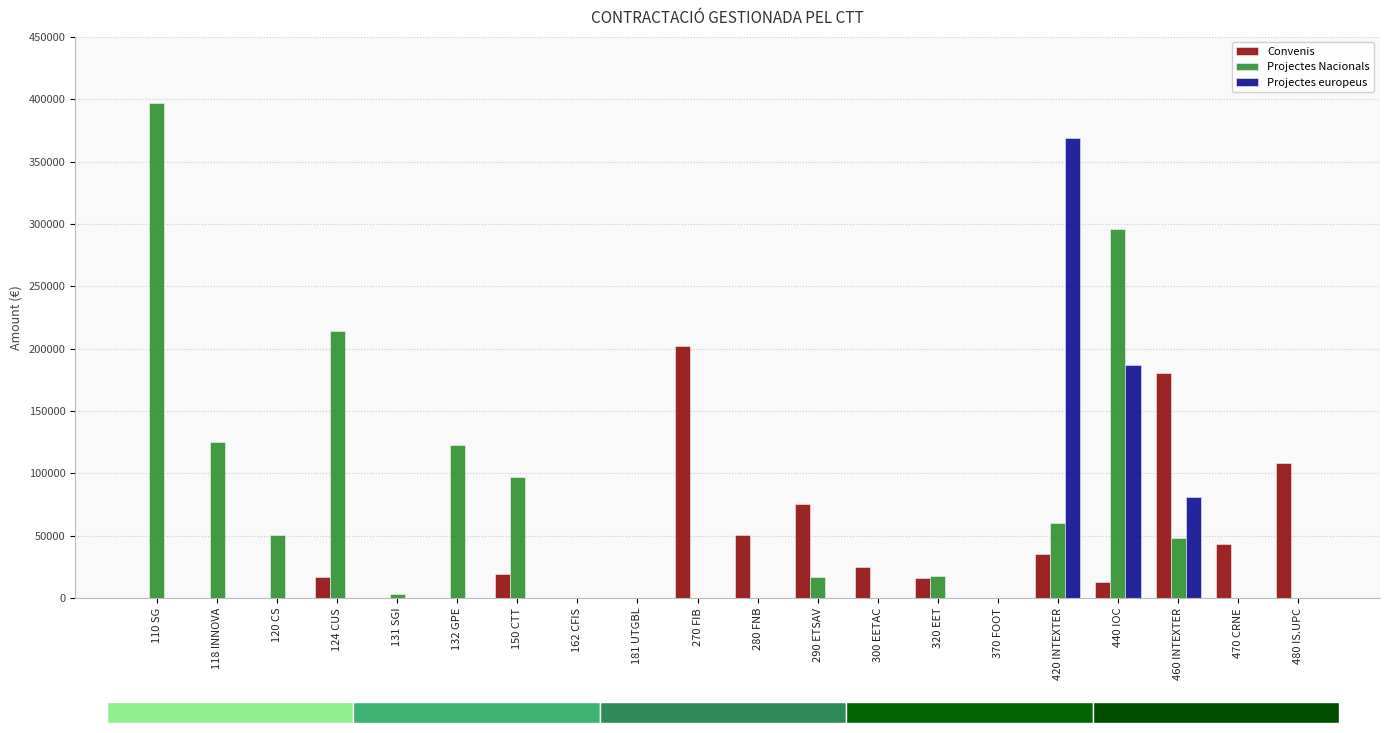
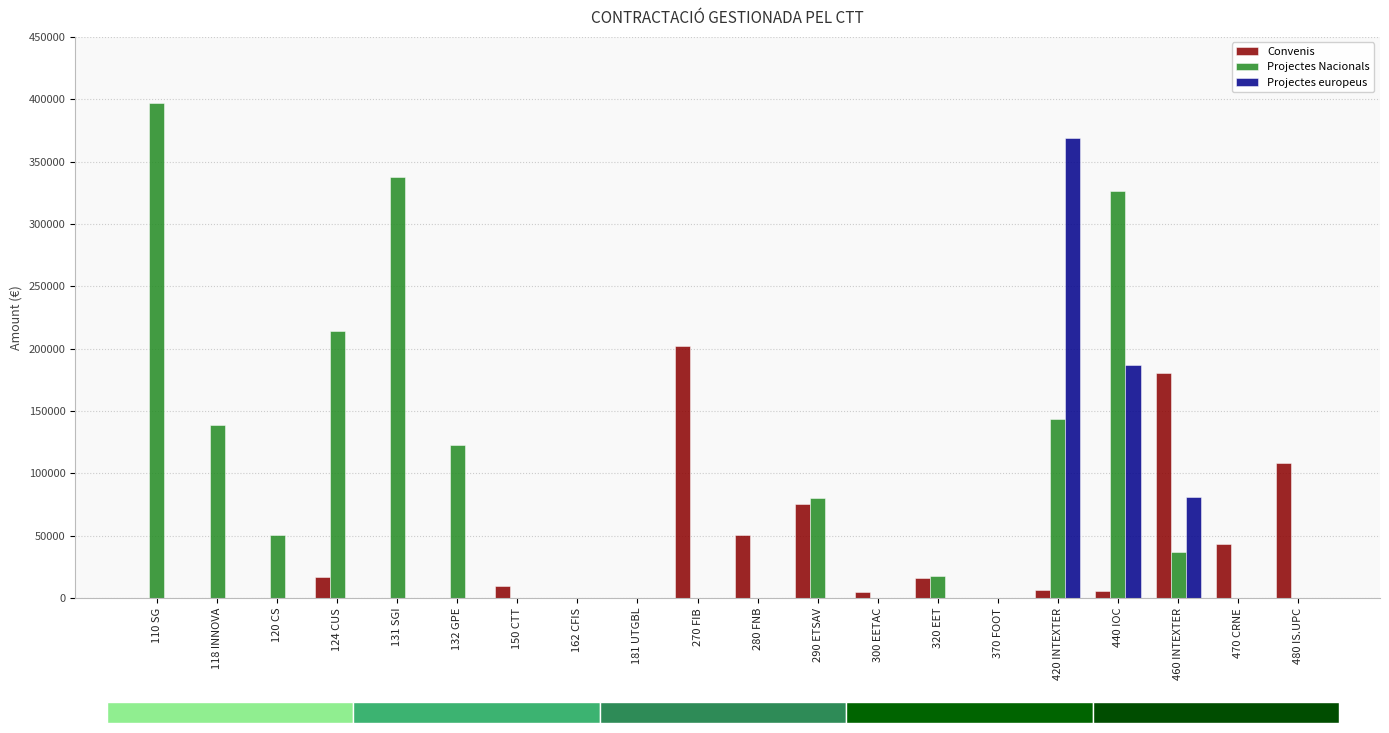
  {
    "CONTRACTACIÓ GESTIONADA PEL CTT": {
      "Convenis": {
        "110 SG": 0,
        "118 INNOVA": 0,
        "120 CS": 0,
        "124 CUS": 17000,
        "131 SGI": 0,
        "132 GPE": 0,
-       "150 CTT": 19000,
+       "150 CTT": 10000,
        "162 CFIS": 0,
        "181 UTGBL": 0,
        "270 FIB": 202000,
        "280 FNB": 51000,
        "290 ETSAV": 76000,
-       "300 EETAC": 25000,
+       "300 EETAC": 5000,
        "320 EET": 16000,
        "370 FOOT": 0,
-       "420 INTEXTER": 36000,
-       "440 IOC": 13000,
+       "420 INTEXTER": 7000,
+       "440 IOC": 6000,
        "460 INTEXTER": 181000,
        "470 CRNE": 44000,
        "480 IS.UPC": 109000
      },
      "Projectes Nacionals": {
        "110 SG": 397000,
-       "118 INNOVA": 125000,
+       "118 INNOVA": 139000,
        "120 CS": 51000,
        "124 CUS": 214000,
-       "131 SGI": 3000,
+       "131 SGI": 337000,
        "132 GPE": 123000,
-       "150 CTT": 97000,
+       "150 CTT": 0,
        "162 CFIS": 0,
        "181 UTGBL": 0,
        "270 FIB": 0,
        "280 FNB": 0,
-       "290 ETSAV": 17000,
+       "290 ETSAV": 80000,
        "300 EETAC": 0,
        "320 EET": 17000,
        "370 FOOT": 0,
-       "420 INTEXTER": 61000,
-       "440 IOC": 296000,
-       "460 INTEXTER": 48000,
+       "420 INTEXTER": 144000,
+       "440 IOC": 327000,
+       "460 INTEXTER": 37000,
        "470 CRNE": 0,
        "480 IS.UPC": 0
      },
      "Projectes europeus": {
        "118 INNOVA": 0,
        "120 CS": 0,
        "124 CUS": 0,
        "131 SGI": 0,
        "132 GPE": 0,
        "150 CTT": 0,
        "162 CFIS": 0,
        "181 UTGBL": 0,
        "270 FIB": 0,
        "280 FNB": 0,
        "290 ETSAV": 0,
        "300 EETAC": 0,
        "320 EET": 0,
        "370 FOOT": 0,
        "420 INTEXTER": 369000,
        "440 IOC": 187000,
        "460 INTEXTER": 81000,
        "470 CRNE": 0,
        "480 IS.UPC": 0
      }
    }
  }
